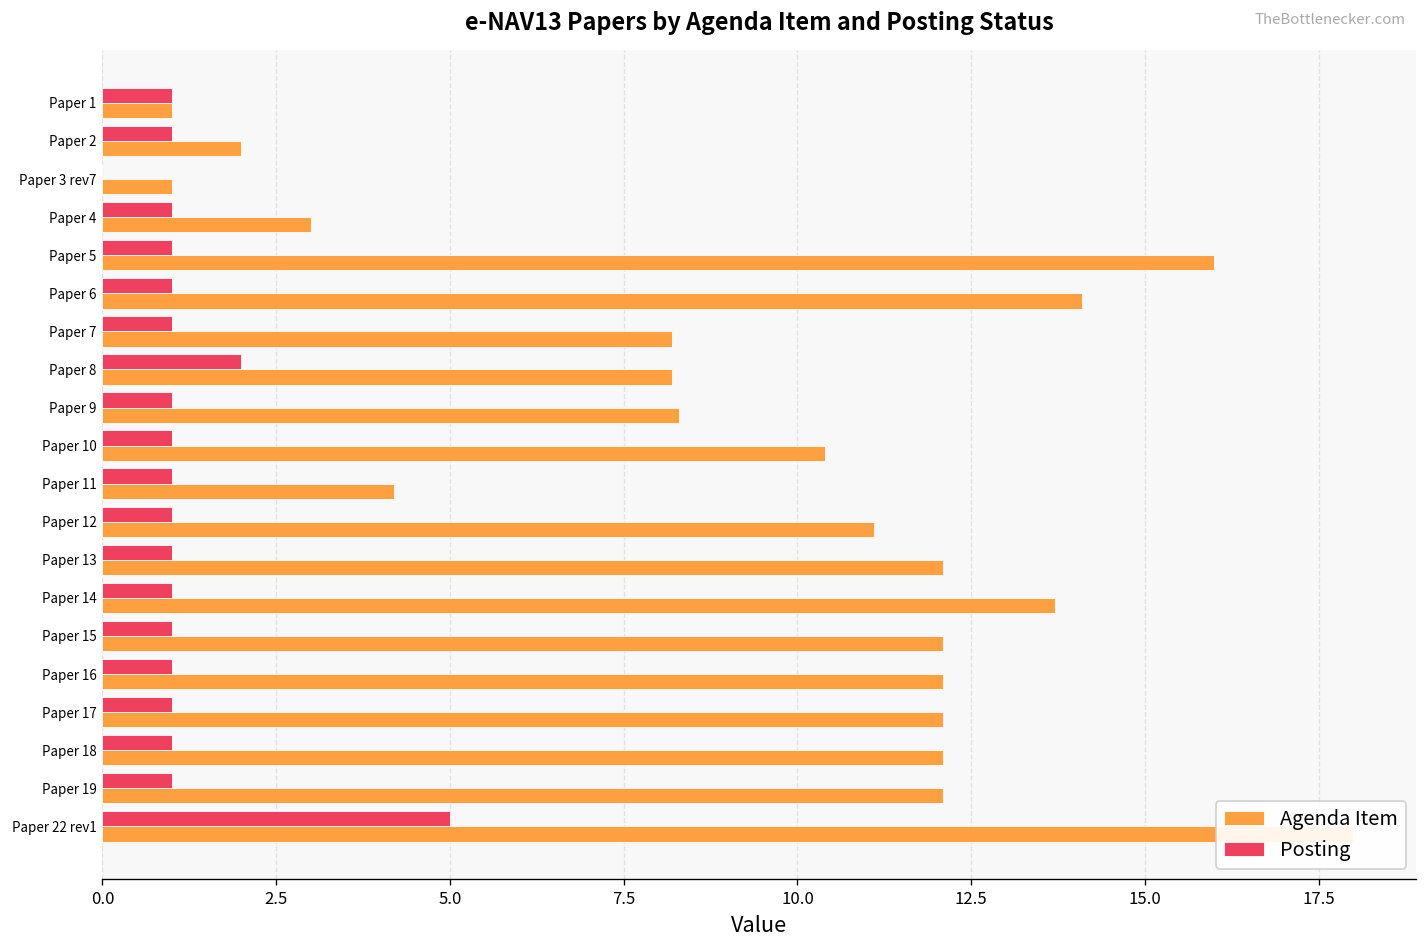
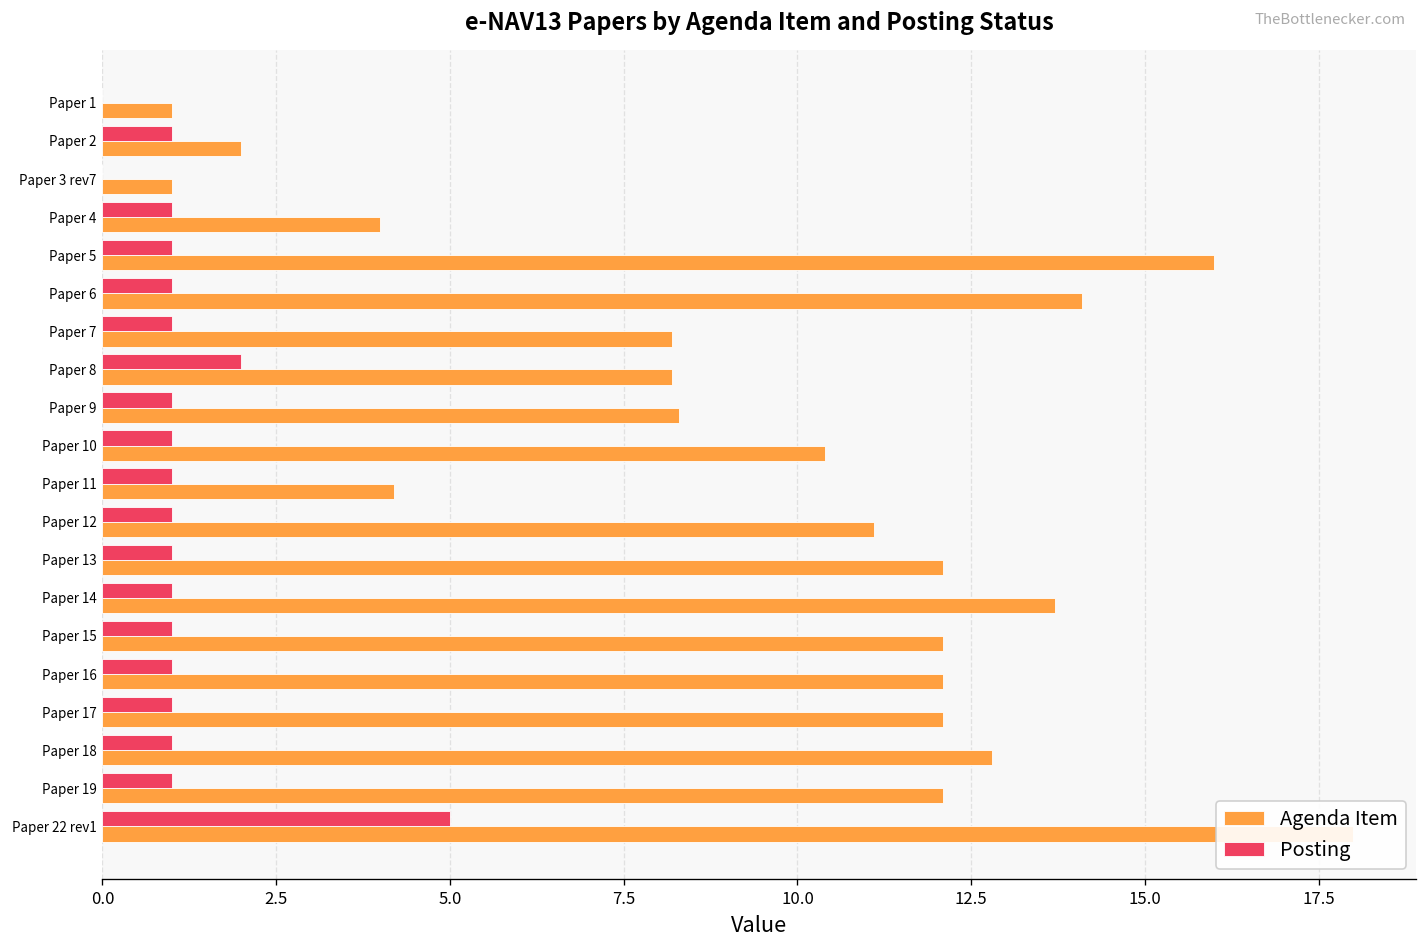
  {
    "Agenda Item": {
      "Paper 1": 1.0,
      "Paper 2": 2.0,
      "Paper 3 rev7": 1.0,
-     "Paper 4": 3,
+     "Paper 4": 4,
      "Paper 5": 16.0,
      "Paper 6": 14.1,
      "Paper 7": 8.2,
      "Paper 8": 8.2,
      "Paper 9": 8.3,
      "Paper 10": 10.4,
      "Paper 11": 4.2,
      "Paper 12": 11.1,
      "Paper 13": 12.1,
      "Paper 14": 13.7,
      "Paper 15": 12.1,
      "Paper 16": 12.1,
      "Paper 17": 12.1,
-     "Paper 18": 12.1,
+     "Paper 18": 12.8,
      "Paper 19": 12.1
    },
    "Posting": {
-     "Paper 1": 1,
+     "Paper 1": 0,
      "Paper 2": 1,
      "Paper 3 rev7": 0,
      "Paper 4": 1,
      "Paper 5": 1,
      "Paper 6": 1,
      "Paper 7": 1,
      "Paper 8": 2,
      "Paper 9": 1,
      "Paper 10": 1,
      "Paper 11": 1,
      "Paper 12": 1,
      "Paper 13": 1,
      "Paper 14": 1,
      "Paper 15": 1,
      "Paper 16": 1,
      "Paper 17": 1,
      "Paper 18": 1,
      "Paper 19": 1,
      "Paper 22 rev1": 5
    }
  }
